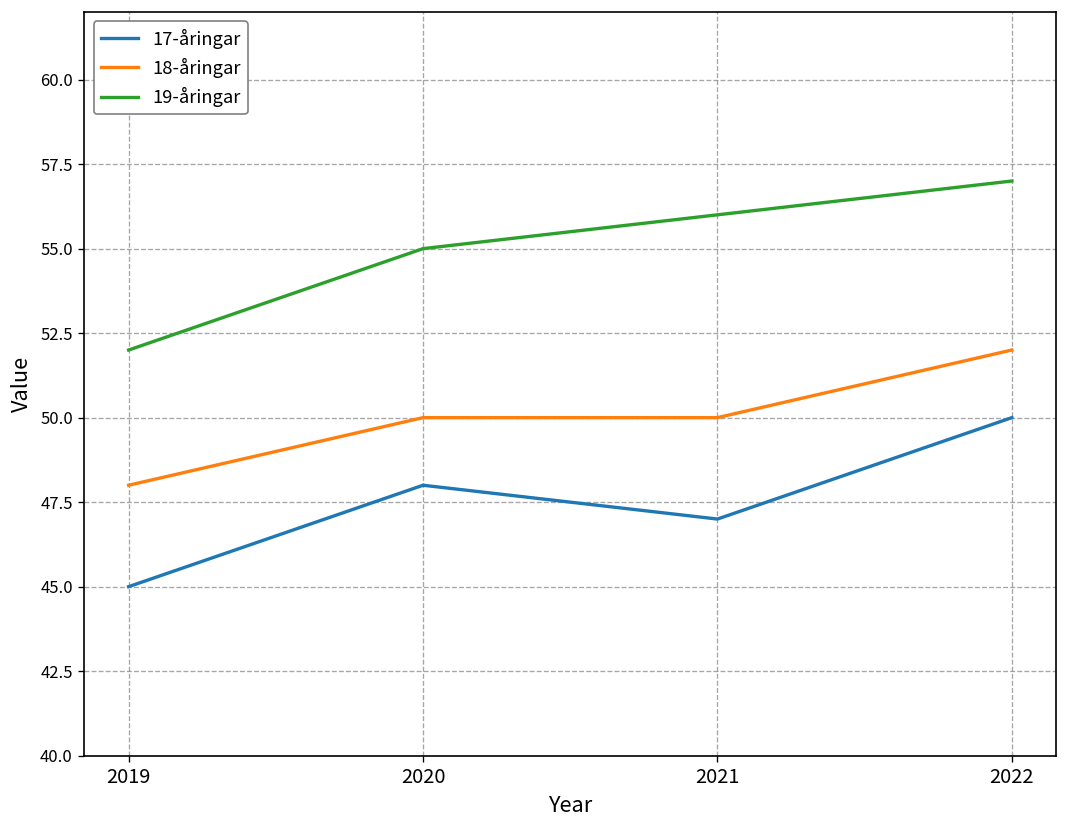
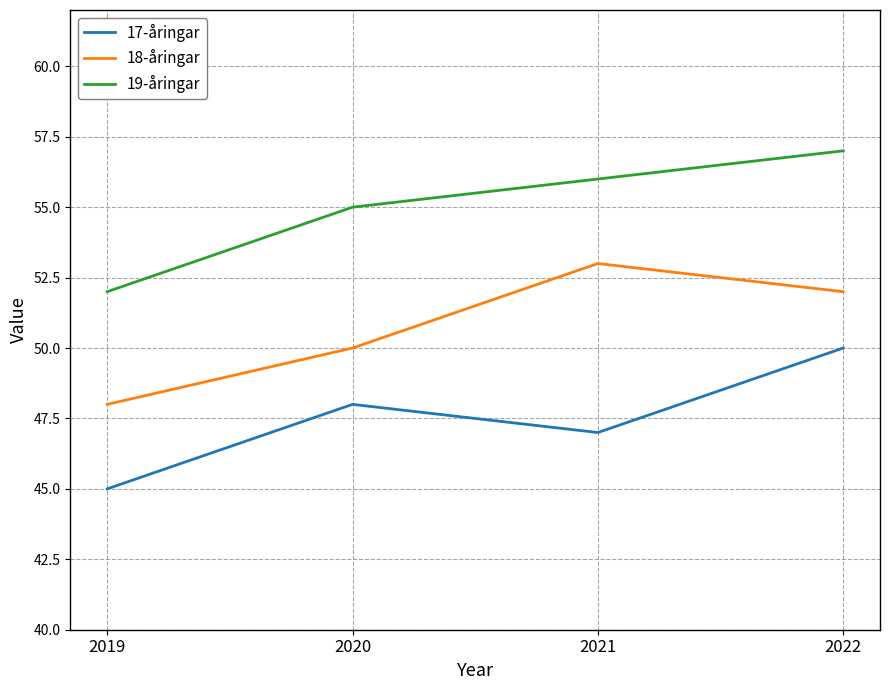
  {
    "17-åringar": {
      "2019": 45,
      "2020": 48,
      "2021": 47,
      "2022": 50
    },
    "18-åringar": {
      "2019": 48,
      "2020": 50,
-     "2021": 50,
+     "2021": 53,
      "2022": 52
    },
    "19-åringar": {
      "2019": 52,
      "2020": 55,
      "2021": 56,
      "2022": 57
    }
  }
